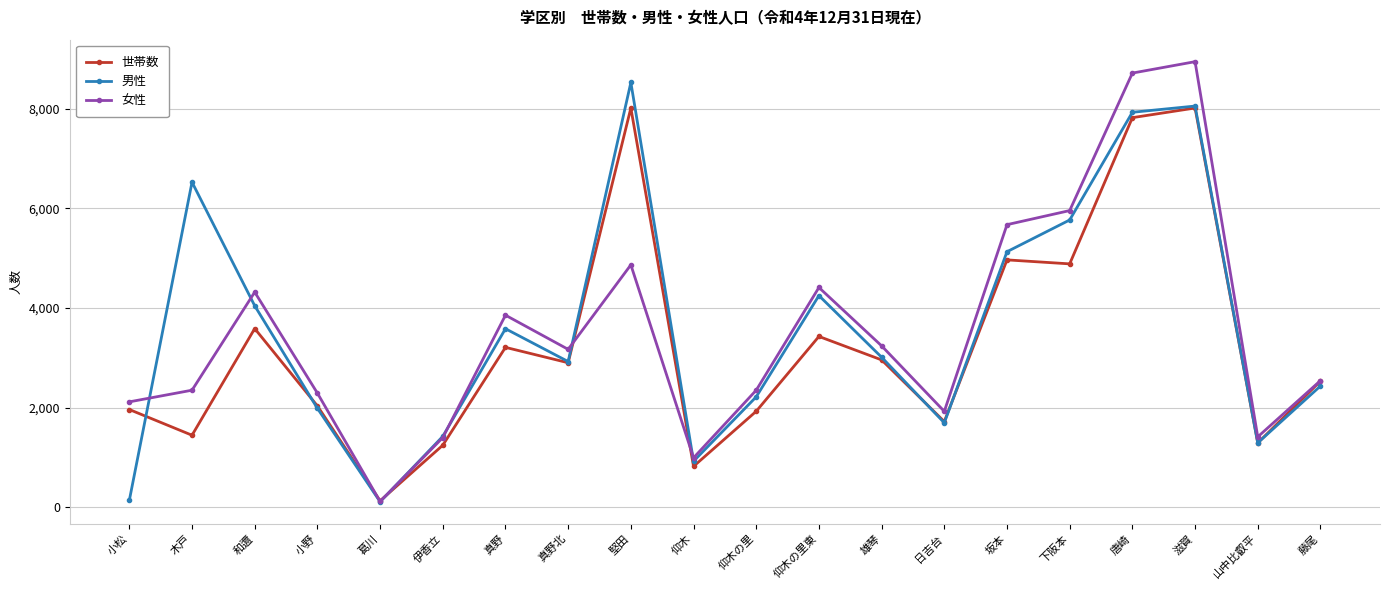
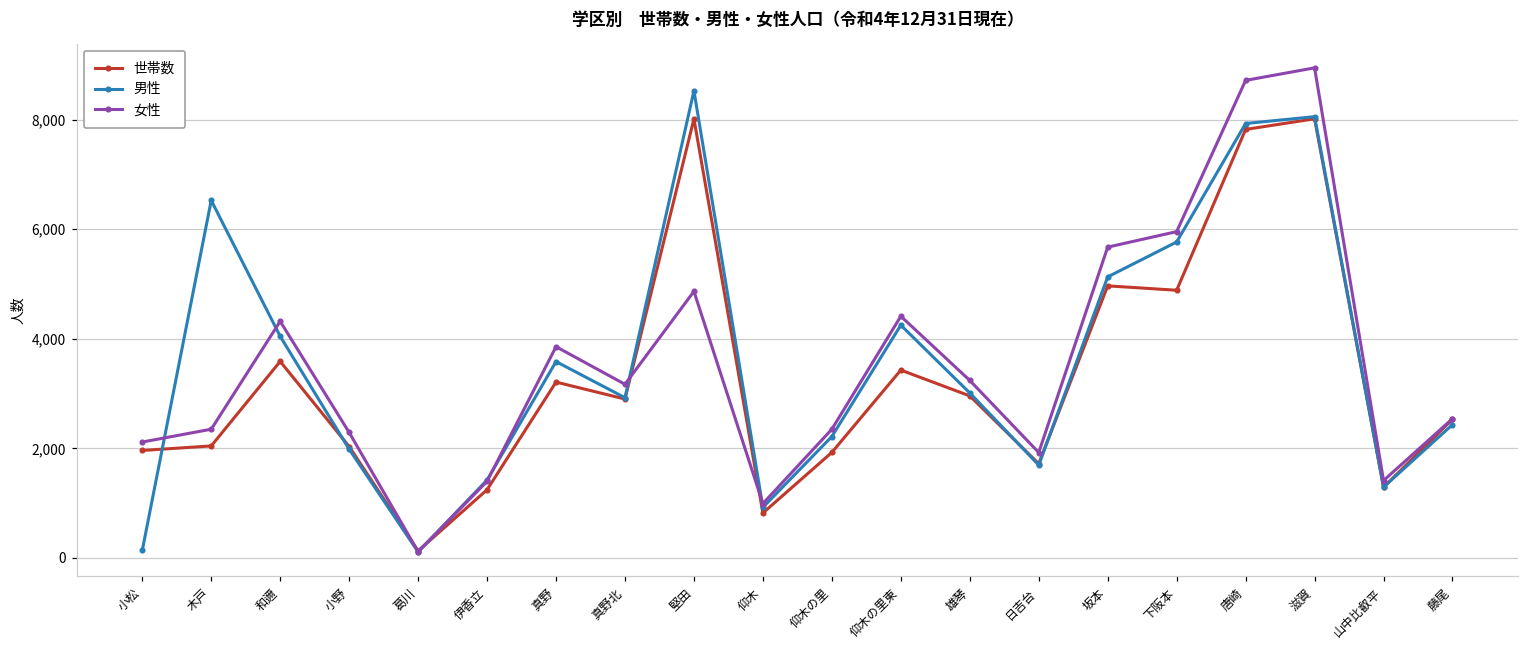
  {
    "世帯数": {
      "小松": "2,000",
-     "木戸": "1,400",
+     "木戸": "2,000",
      "和邇": "3,600",
      "伊香立": "1,200",
      "真野": "3,200",
      "堅田": "8,000",
      "仰木": "800",
      "仰木の里": "1,900",
      "仰木の里東": "3,400",
      "雄琴": "3,000",
      "坂本": "5,000",
      "下阪本": "4,900",
      "唐崎": "7,800"
    },
    "男性": {
      "小松": "100",
      "木戸": "6,500",
      "和邇": "4,000",
      "真野": "3,600",
      "堅田": "8,500",
      "仰木": "900",
      "仰木の里": "2,200",
      "仰木の里東": "4,200",
      "雄琴": "3,000",
      "坂本": "5,100",
      "下阪本": "5,800",
      "唐崎": "7,900",
      "藤尾": "2,400"
    },
    "女性": {
      "小松": "2,100",
      "木戸": "2,300",
      "和邇": "4,300",
      "小野": "2,300",
      "真野": "3,900",
      "真野北": "3,200",
      "堅田": "4,900",
      "仰木": "1,000",
      "仰木の里": "2,300",
      "仰木の里東": "4,400",
      "雄琴": "3,200",
      "日吉台": "1,900",
      "坂本": "5,700",
      "下阪本": "6,000",
      "唐崎": "8,700",
      "滋賀": "8,900",
      "山中比叡平": "1,400"
    }
  }
